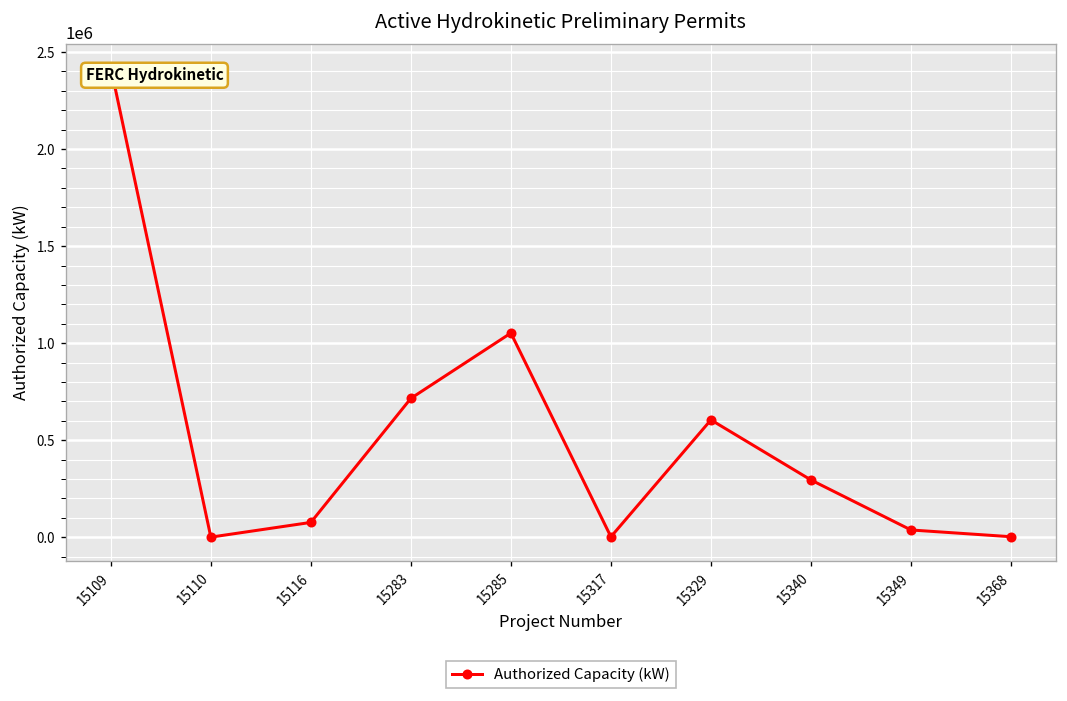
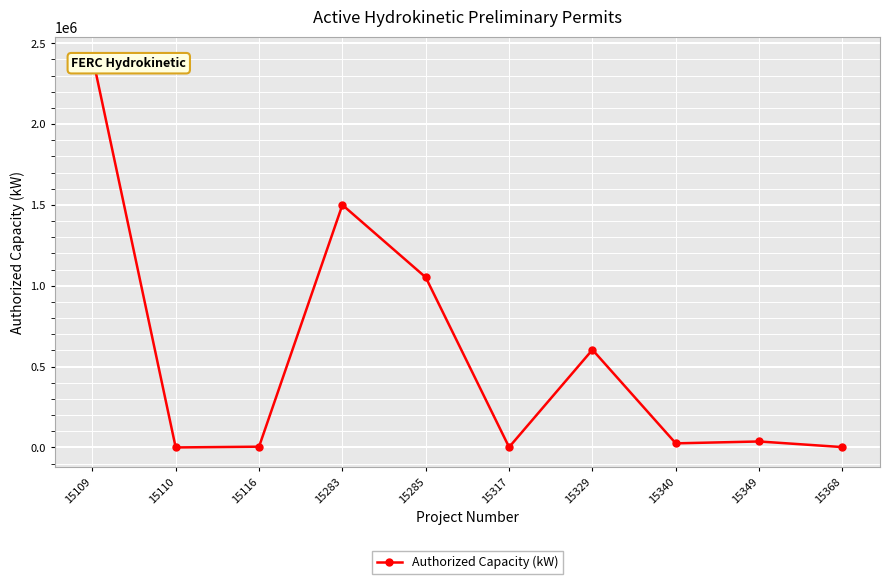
  {
    "15110": 0,
-   "15116": 80000,
-   "15283": 720000,
+   "15116": 10000,
+   "15283": 1500000,
    "15285": 1050000,
    "15317": 0,
    "15329": 600000,
-   "15340": 290000,
+   "15340": 30000,
    "15349": 40000,
    "15368": 0
  }
